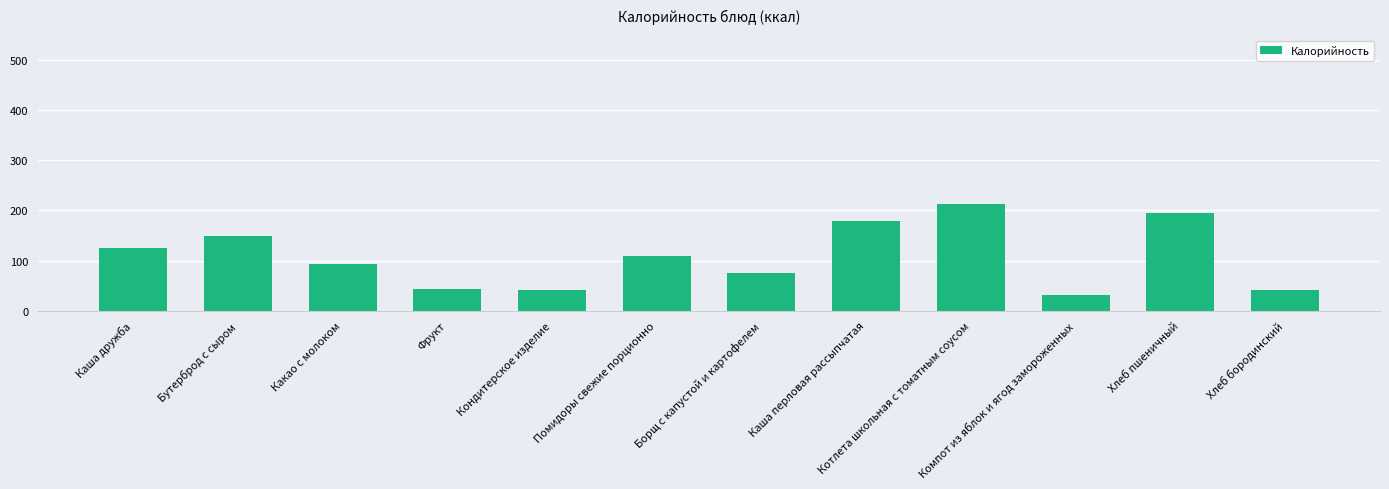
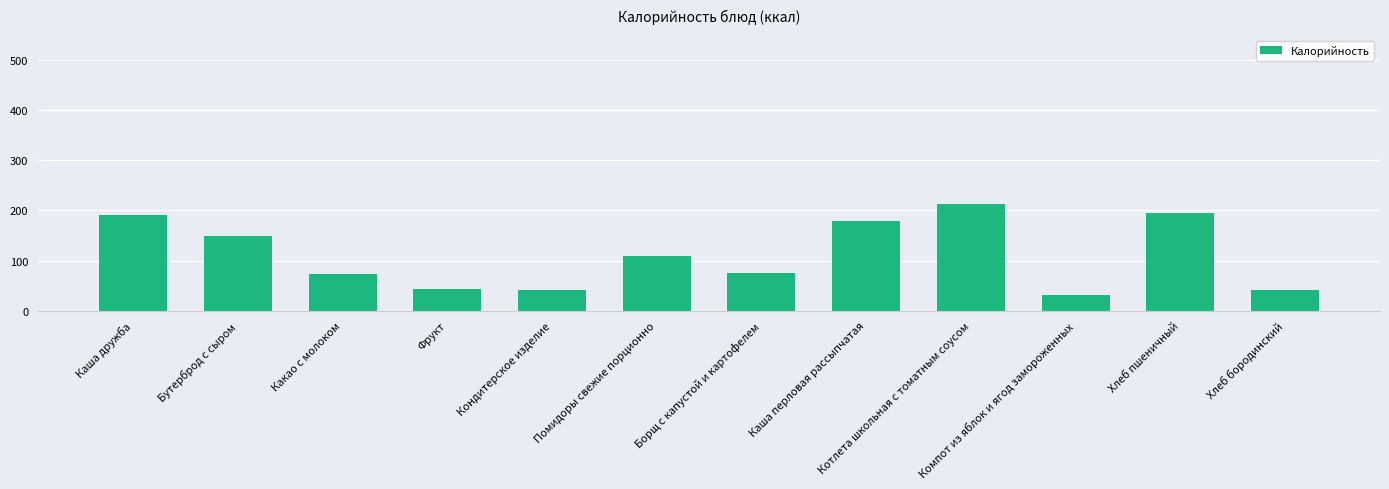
  {
-   "Каша дружба": 130,
+   "Каша дружба": 190,
    "Бутерброд с сыром": 150,
-   "Какао с молоком": 90,
+   "Какао с молоком": 70,
    "Фрукт": 40,
    "Кондитерское изделие": 40,
    "Помидоры свежие порционно": 110,
    "Борщ с капустой и картофелем": 80,
    "Каша перловая рассыпчатая": 180,
    "Котлета школьная с томатным соусом": 210,
    "Компот из яблок и ягод замороженных": 30,
    "Хлеб пшеничный": 200,
    "Хлеб бородинский": 40
  }
